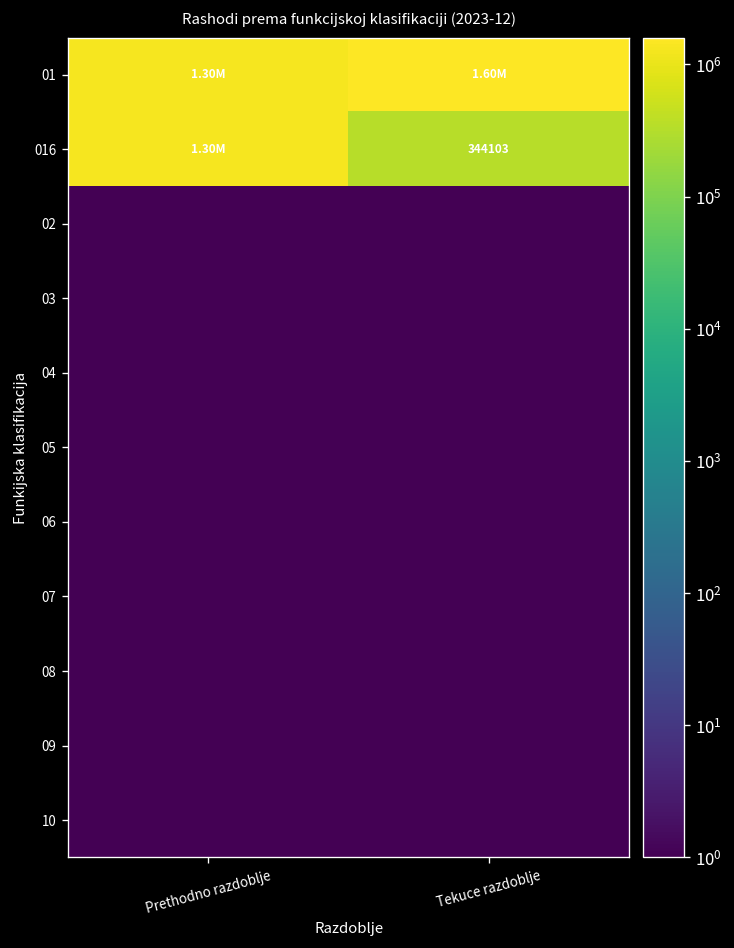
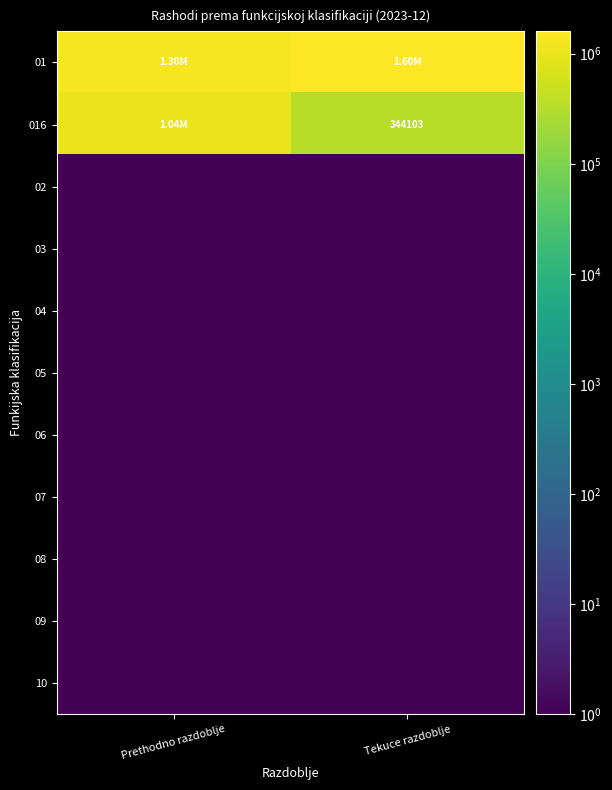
  {
    "01": {
      "Prethodno razdoblje": "1.30M",
      "Tekuce razdoblje": "1.60M"
    },
    "016": {
-     "Prethodno razdoblje": "1.30M",
+     "Prethodno razdoblje": "1.04M",
      "Tekuce razdoblje": "344103"
    }
  }
